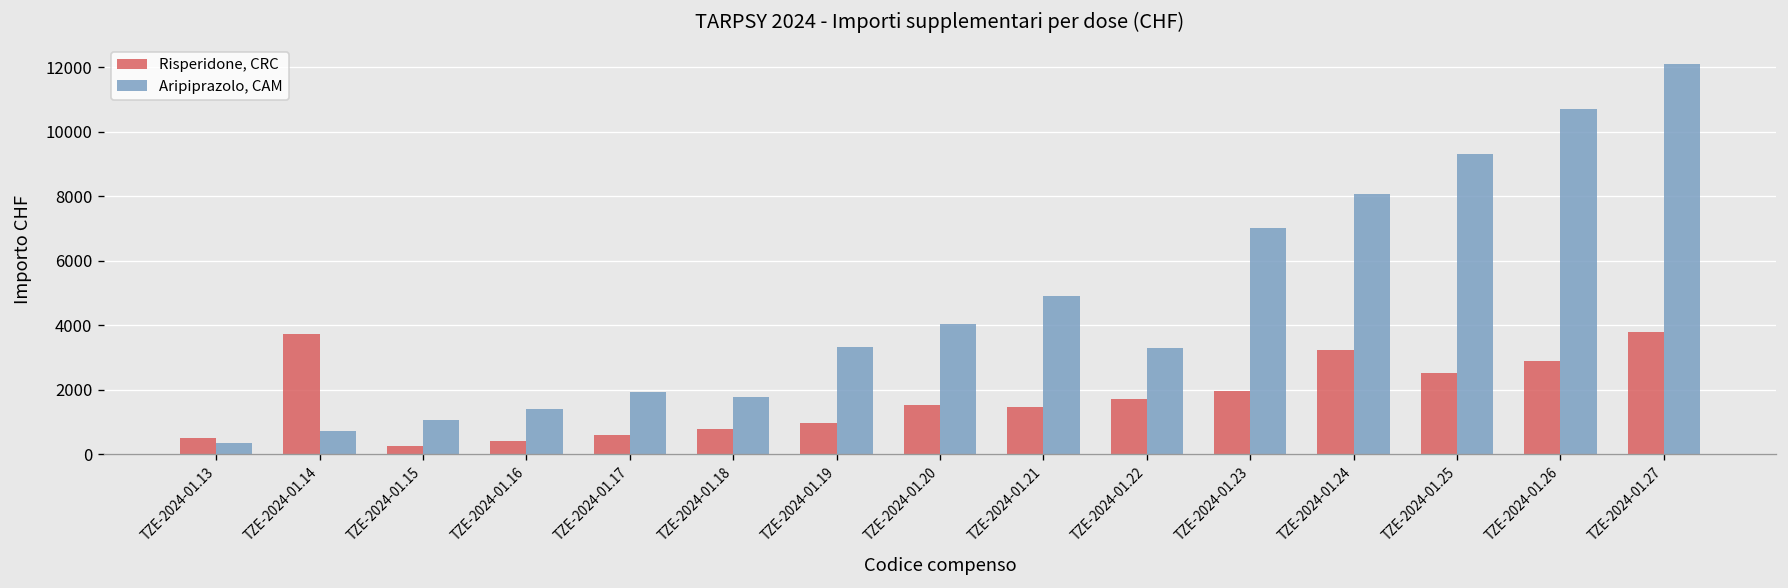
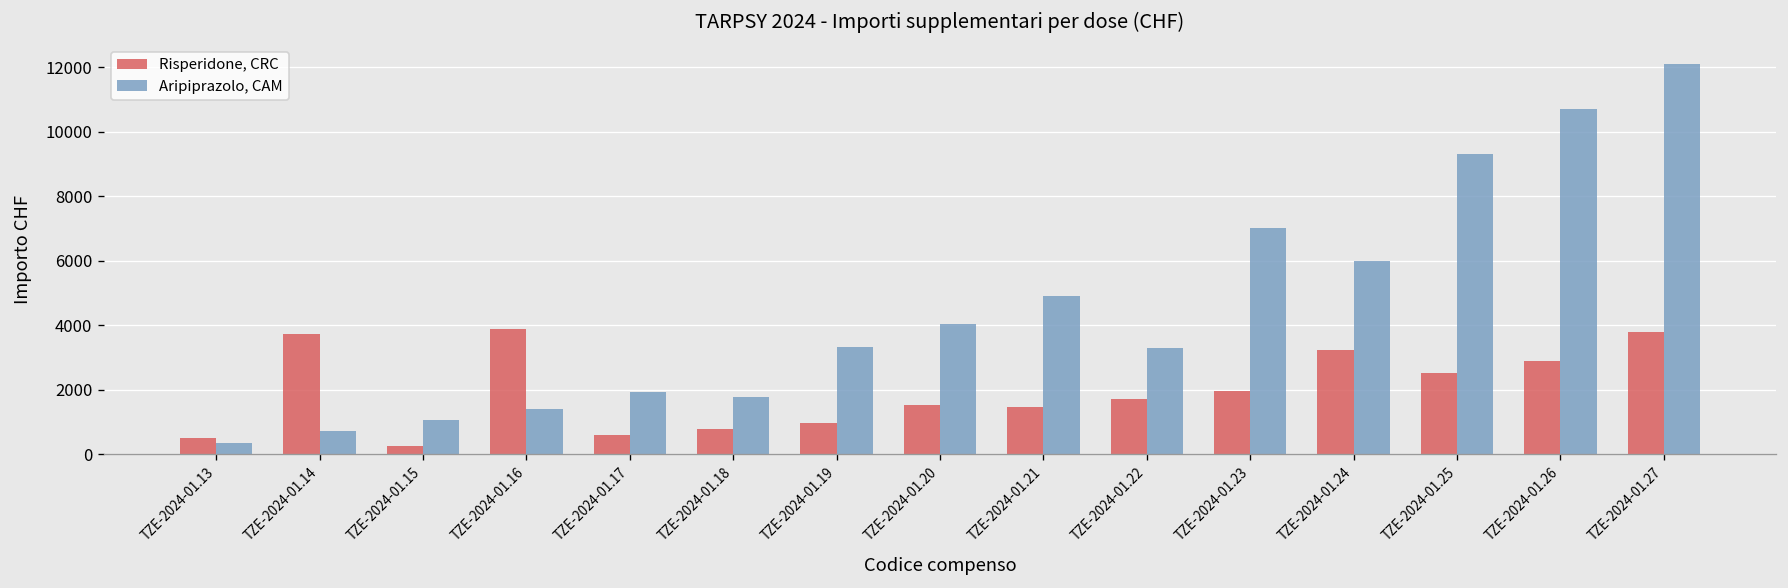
  {
    "Risperidone, CRC": {
      "TZE-2024-01.13": 500,
      "TZE-2024-01.14": 3700,
      "TZE-2024-01.15": 300,
-     "TZE-2024-01.16": 400,
+     "TZE-2024-01.16": 3900,
      "TZE-2024-01.17": 600,
      "TZE-2024-01.18": 800,
      "TZE-2024-01.19": 1000,
      "TZE-2024-01.20": 1500,
      "TZE-2024-01.21": 1400,
      "TZE-2024-01.22": 1700,
      "TZE-2024-01.23": 2000,
      "TZE-2024-01.24": 3200,
      "TZE-2024-01.25": 2500,
      "TZE-2024-01.26": 2900,
      "TZE-2024-01.27": 3800
    },
    "Aripiprazolo, CAM": {
      "TZE-2024-01.13": 400,
      "TZE-2024-01.14": 700,
      "TZE-2024-01.15": 1100,
      "TZE-2024-01.16": 1400,
      "TZE-2024-01.17": 1900,
      "TZE-2024-01.18": 1800,
      "TZE-2024-01.19": 3300,
      "TZE-2024-01.20": 4000,
      "TZE-2024-01.21": 4900,
      "TZE-2024-01.22": 3300,
      "TZE-2024-01.23": 7000,
-     "TZE-2024-01.24": 8100,
+     "TZE-2024-01.24": 6000,
      "TZE-2024-01.25": 9300,
      "TZE-2024-01.26": 10700,
      "TZE-2024-01.27": 12100
    }
  }
